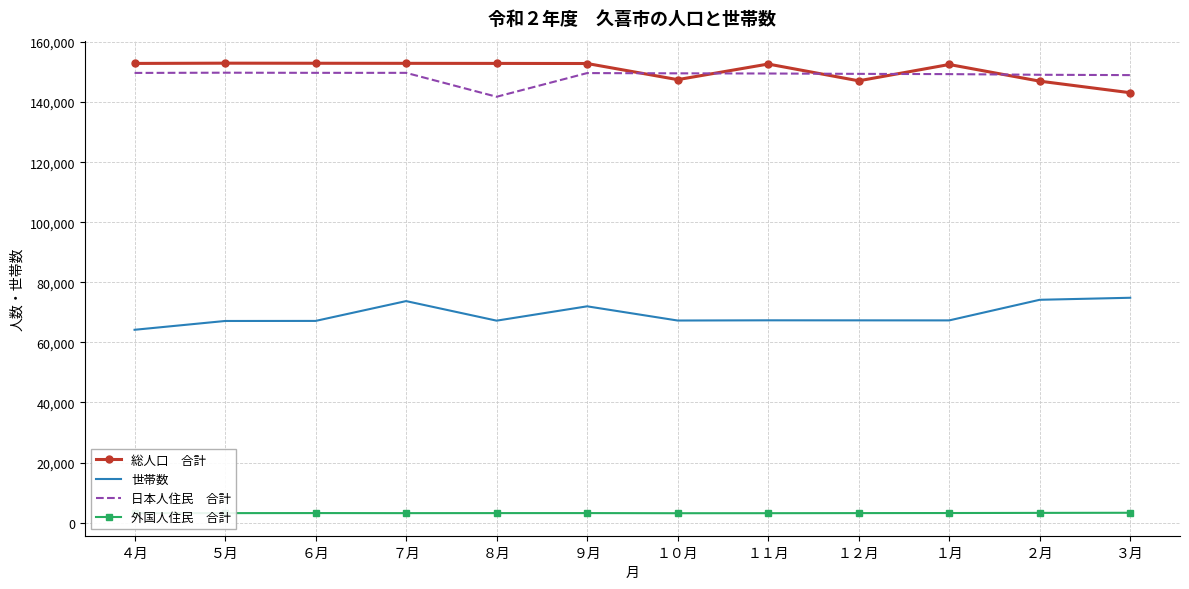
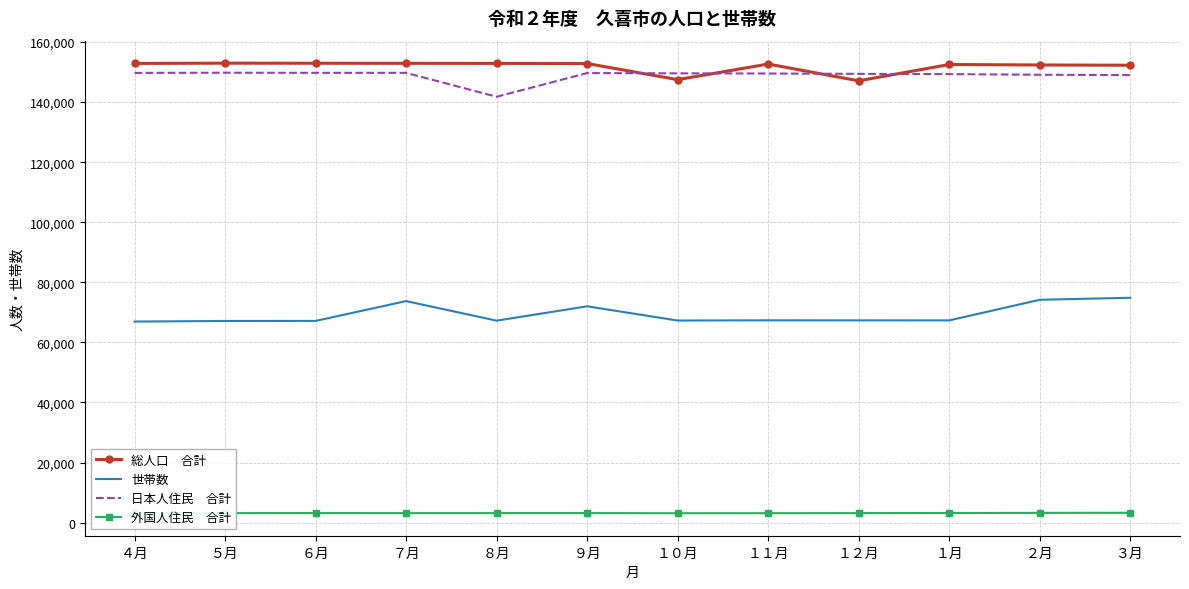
  {
    "総人口 合計": {
      "４月": "153,000",
      "５月": "153,000",
      "６月": "153,000",
      "７月": "153,000",
      "８月": "153,000",
      "９月": "153,000",
      "１０月": "147,000",
      "１１月": "153,000",
      "１２月": "147,000",
      "１月": "153,000",
-     "２月": "147,000",
-     "３月": "143,000"
+     "２月": "152,000",
+     "３月": "152,000"
    },
    "世帯数": {
-     "４月": "64,000",
+     "４月": "67,000",
      "５月": "67,000",
      "６月": "67,000",
      "７月": "74,000",
      "８月": "67,000",
      "９月": "72,000",
      "１０月": "67,000",
      "１１月": "67,000",
      "１２月": "67,000",
      "１月": "67,000",
      "２月": "74,000",
      "３月": "75,000"
    },
    "日本人住民 合計": {
      "４月": "150,000",
      "５月": "150,000",
      "６月": "150,000",
      "７月": "150,000",
      "８月": "142,000",
      "９月": "150,000",
      "１０月": "150,000",
      "１１月": "150,000",
      "１２月": "149,000",
      "１月": "149,000",
      "２月": "149,000",
      "３月": "149,000"
    },
    "外国人住民 合計": {
      "６月": "3,000",
      "７月": "3,000",
      "８月": "3,000",
      "９月": "3,000",
      "１０月": "3,000",
      "１１月": "3,000",
      "１２月": "3,000",
      "１月": "3,000",
      "２月": "3,000",
      "３月": "3,000"
    }
  }
